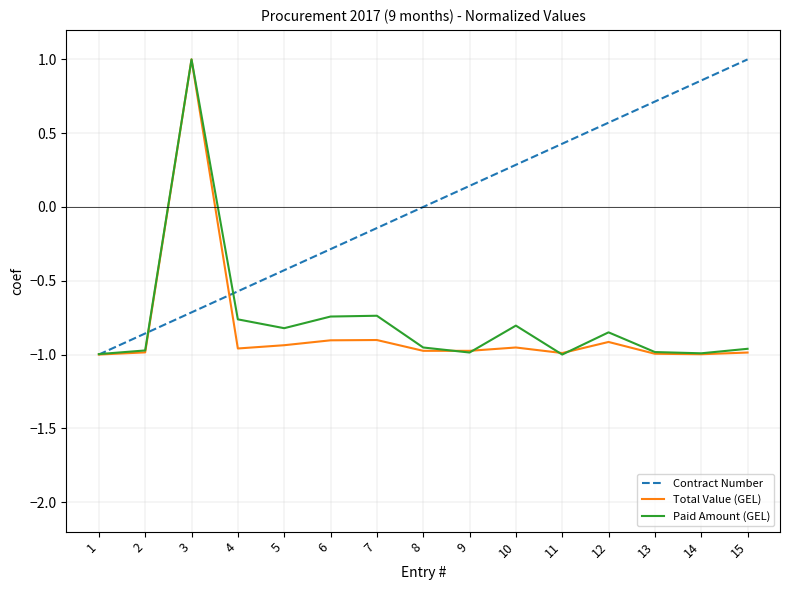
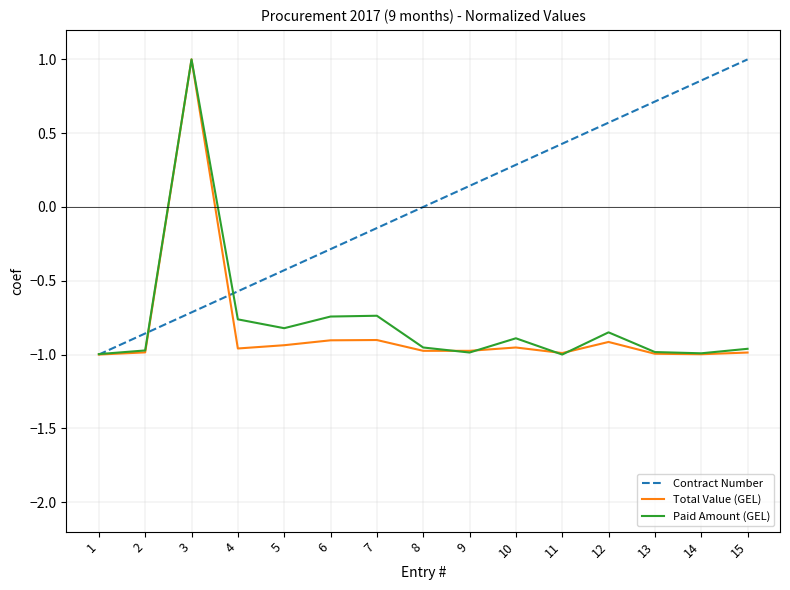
  {
    "Contract Number": {
      "2": -0.86,
      "3": -0.71,
      "4": -0.57,
      "5": -0.43,
      "6": -0.29,
      "7": -0.14,
      "8": 0.00,
      "9": 0.14,
      "10": 0.29,
      "11": 0.43,
      "12": 0.57,
      "13": 0.71,
      "14": 0.86,
      "15": 1.00
    },
    "Total Value (GEL)": {
      "4": -0.96,
      "5": -0.94,
      "6": -0.90,
      "7": -0.90,
      "8": -0.97,
      "10": -0.95,
      "12": -0.91,
      "15": -0.99
    },
    "Paid Amount (GEL)": {
      "4": -0.76,
      "5": -0.82,
      "6": -0.74,
      "7": -0.74,
      "8": -0.95,
-     "10": -0.80,
+     "10": -0.89,
      "12": -0.85,
      "15": -0.96
    }
  }
